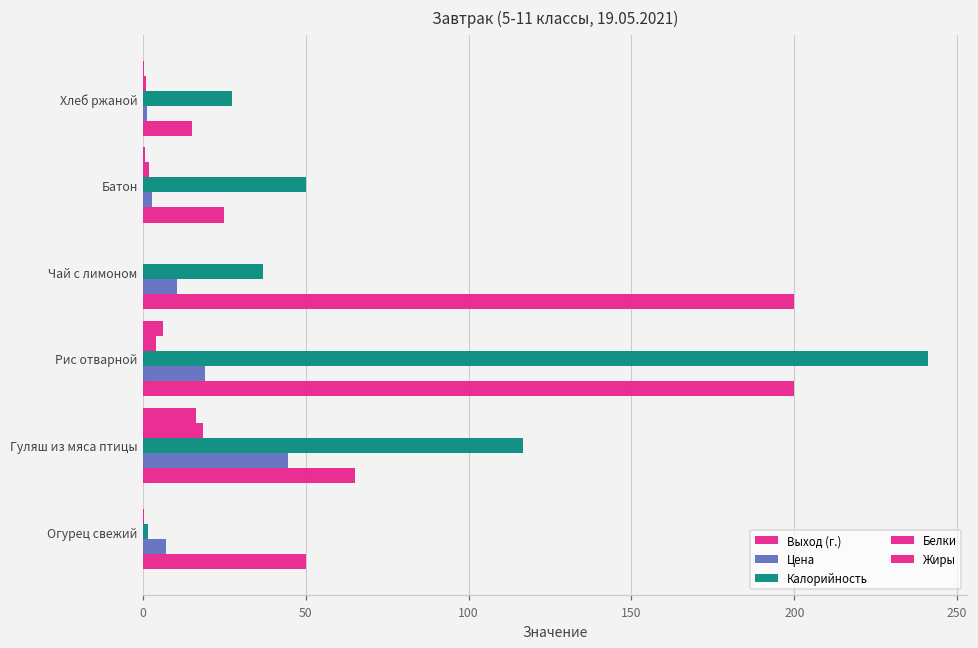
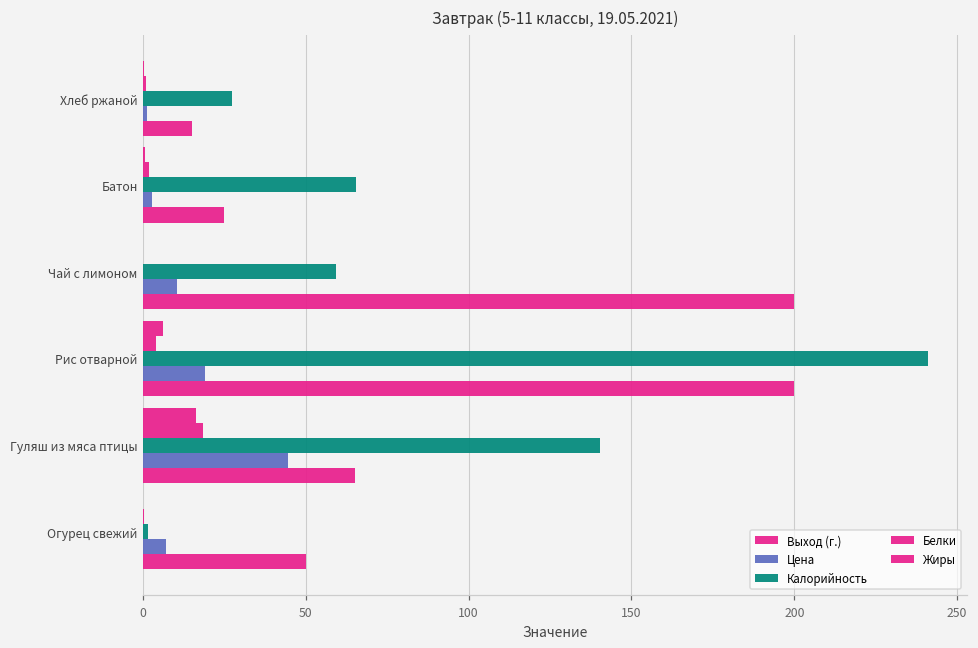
  {
    "Цена": {
      "Хлеб ржаной": 1,
      "Батон": 3,
      "Чай с лимоном": 10,
      "Рис отварной": 19,
      "Гуляш из мяса птицы": 45,
      "Огурец свежий": 7
    },
    "Калорийность": {
      "Хлеб ржаной": 27,
-     "Батон": 50,
-     "Чай с лимоном": 37,
+     "Батон": 66,
+     "Чай с лимоном": 59,
      "Рис отварной": 241,
-     "Гуляш из мяса птицы": 117,
+     "Гуляш из мяса птицы": 140,
      "Огурец свежий": 1
    }
  }
